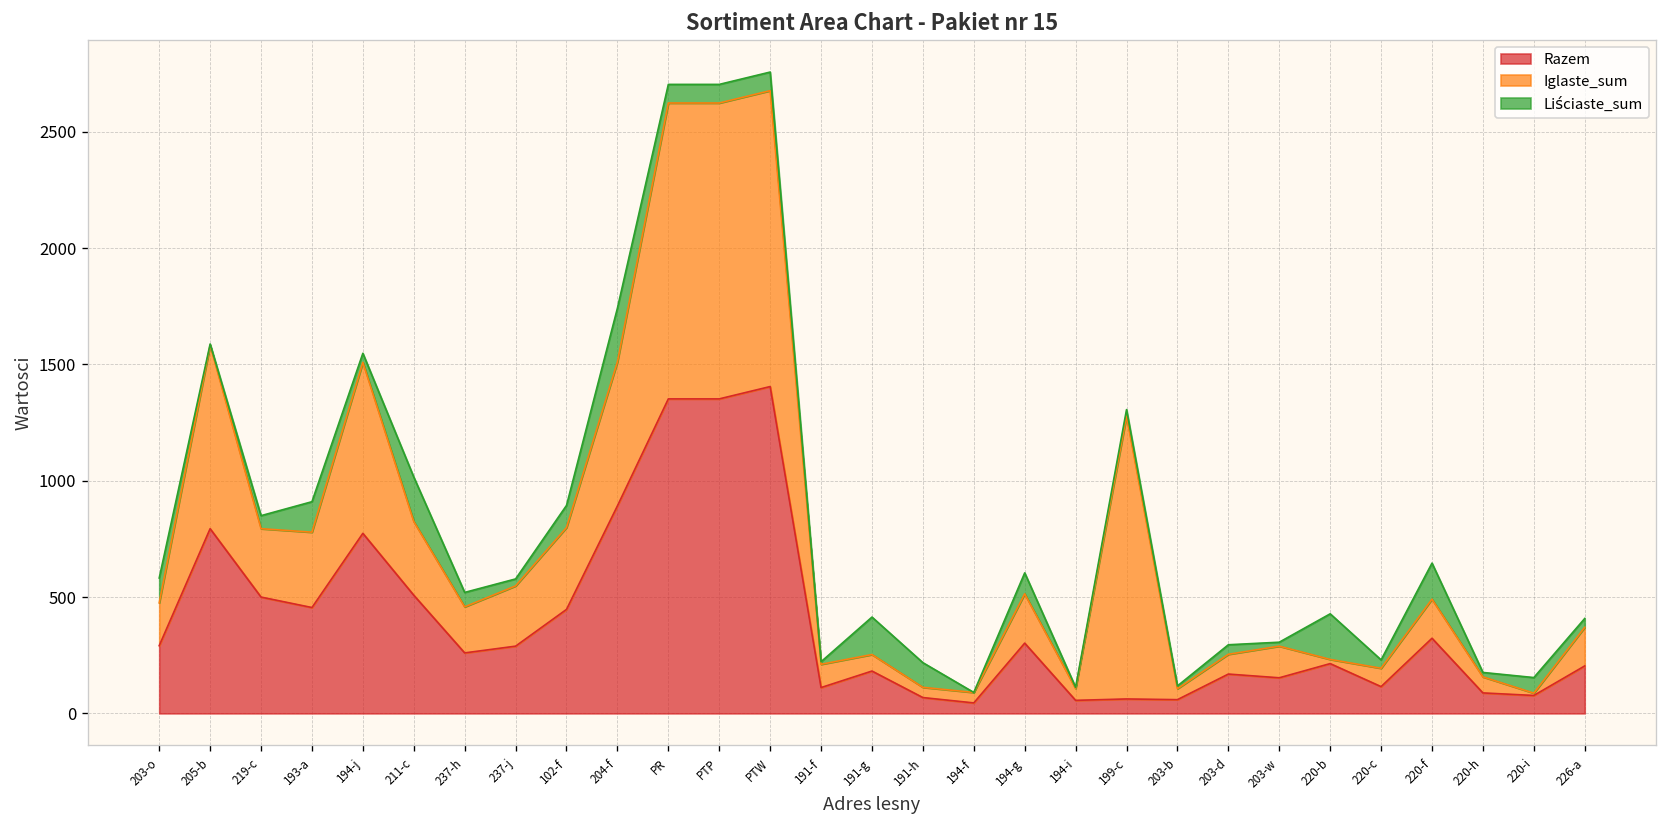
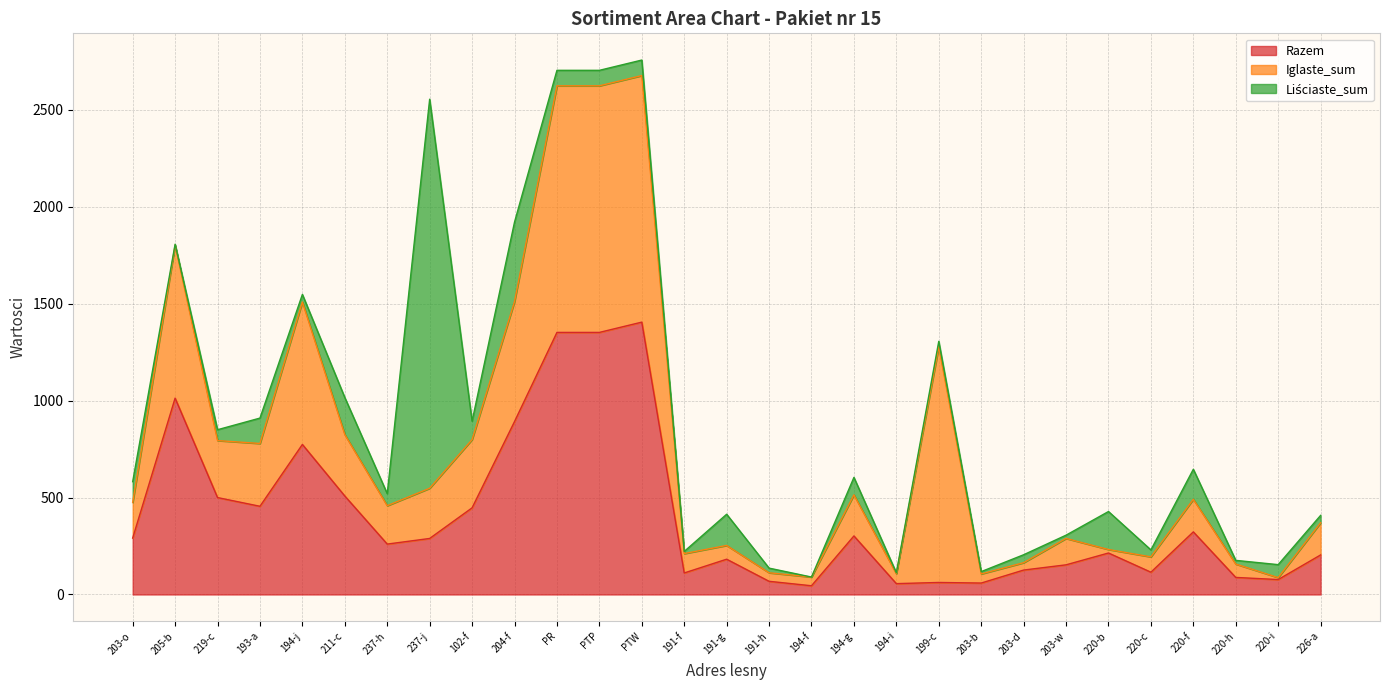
  {
    "Razem": {
      "203-o": 290,
-     "205-b": 790,
+     "205-b": 1010,
      "219-c": 500,
      "193-a": 460,
      "194-j": 770,
      "211-c": 510,
      "237-h": 260,
      "237-j": 290,
      "102-f": 450,
      "204-f": 890,
      "PR": 1350,
      "PTP": 1350,
      "PTW": 1410,
      "191-f": 110,
      "191-g": 180,
      "191-h": 70,
      "194-f": 50,
      "194-g": 300,
      "194-i": 60,
      "199-c": 60,
      "203-b": 60,
-     "203-d": 170,
+     "203-d": 130,
      "203-w": 150,
      "220-b": 210,
      "220-c": 120,
      "220-f": 320,
      "220-h": 90,
      "226-a": 200
    },
    "Iglaste_sum": {
      "203-o": 180,
      "219-c": 290,
      "193-a": 320,
      "194-j": 740,
      "211-c": 320,
      "237-h": 200,
      "237-j": 260,
      "102-f": 350,
      "204-f": 620,
      "PR": 1270,
      "PTP": 1270,
      "PTW": 1270,
      "191-g": 70,
      "191-h": 40,
      "194-g": 210,
      "199-c": 1220,
-     "203-d": 90,
+     "203-d": 40,
      "203-w": 140,
      "220-b": 20,
      "220-c": 80,
      "220-f": 170,
      "220-h": 70,
      "226-a": 170
    },
    "Liściaste_sum": {
      "203-o": 110,
      "219-c": 60,
      "193-a": 130,
      "194-j": 40,
      "211-c": 190,
      "237-h": 60,
-     "237-j": 30,
+     "237-j": 2010,
      "102-f": 100,
-     "204-f": 230,
+     "204-f": 410,
      "PR": 80,
      "PTP": 80,
      "PTW": 80,
      "191-g": 160,
-     "191-h": 110,
+     "191-h": 20,
      "194-g": 90,
      "199-c": 30,
      "203-d": 40,
      "203-w": 20,
      "220-b": 200,
      "220-c": 40,
      "220-f": 160,
      "220-h": 20,
      "220-i": 70,
      "226-a": 40
    }
  }
